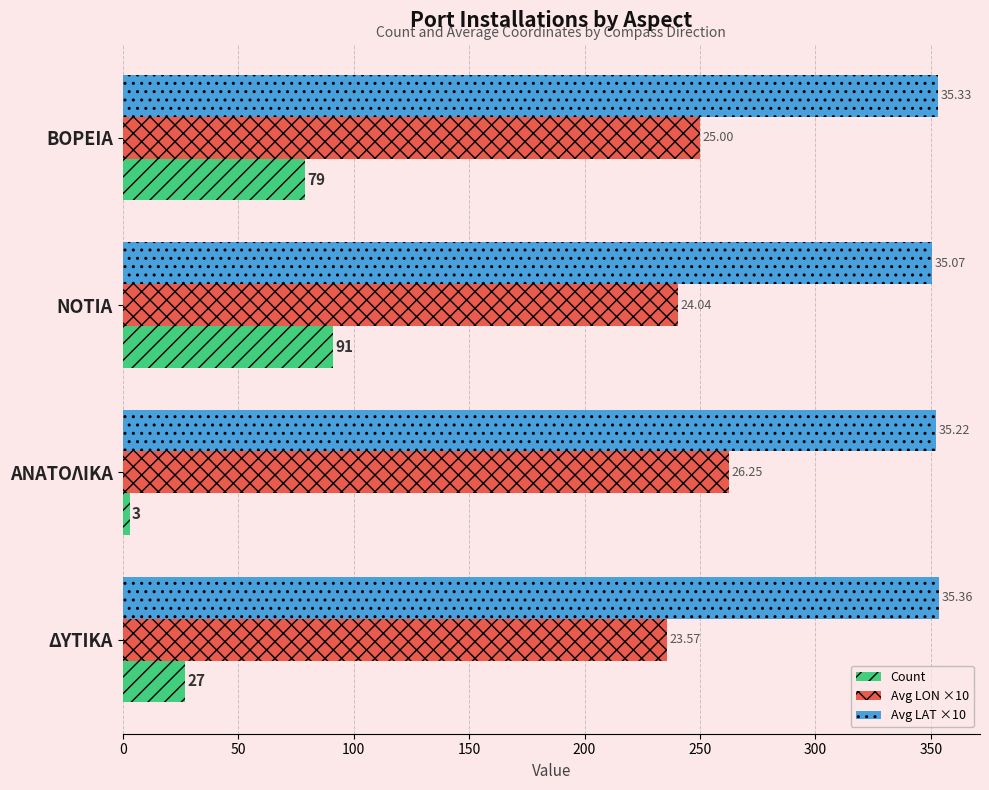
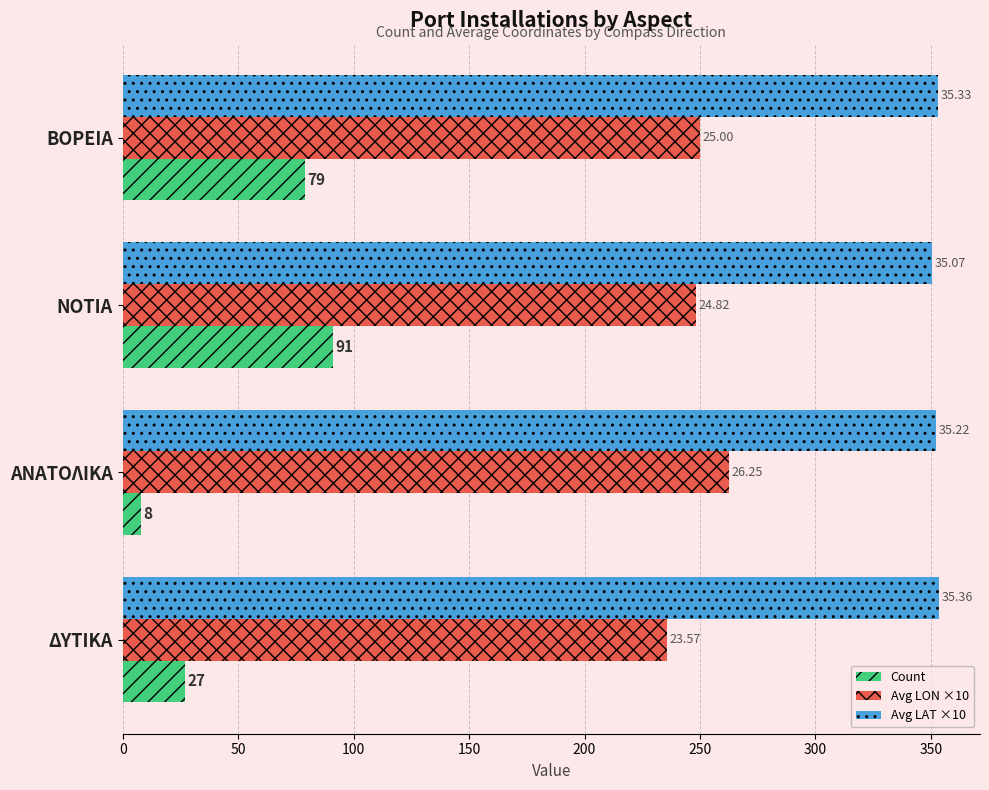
  {
    "Count": {
      "ΒΟΡΕΙΑ": 79,
      "ΝΟΤΙΑ": 91,
-     "ΑΝΑΤΟΛΙΚΑ": 3,
+     "ΑΝΑΤΟΛΙΚΑ": 8,
      "ΔΥΤΙΚΑ": 27
    },
    "Avg LON ×10": {
-     "ΝΟΤΙΑ": 24.04
+     "ΝΟΤΙΑ": 24.82
    }
  }
